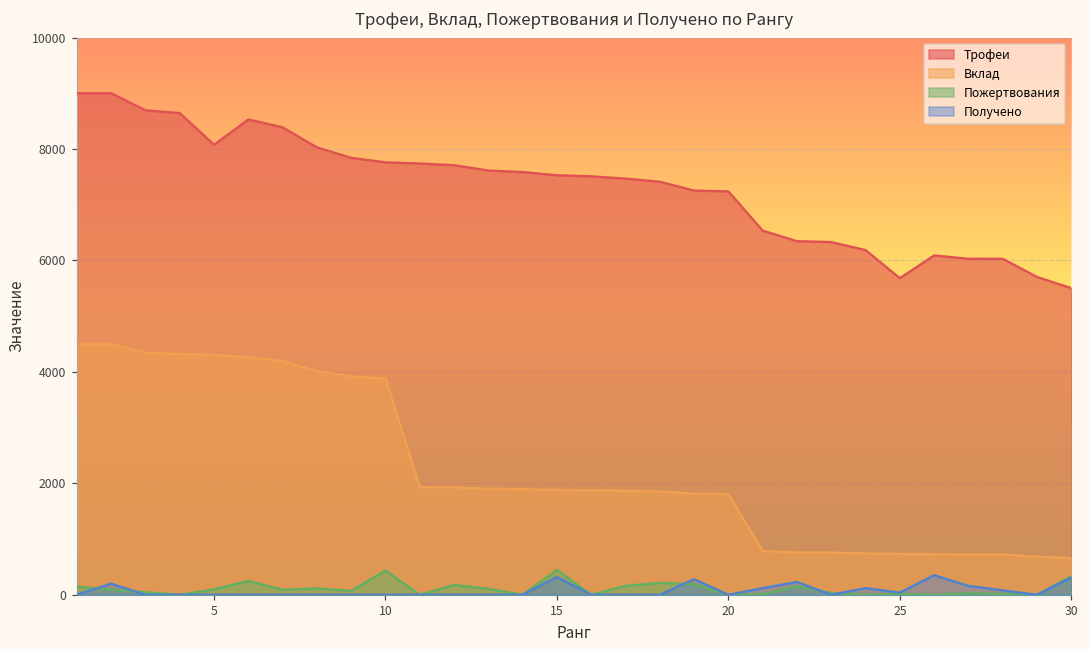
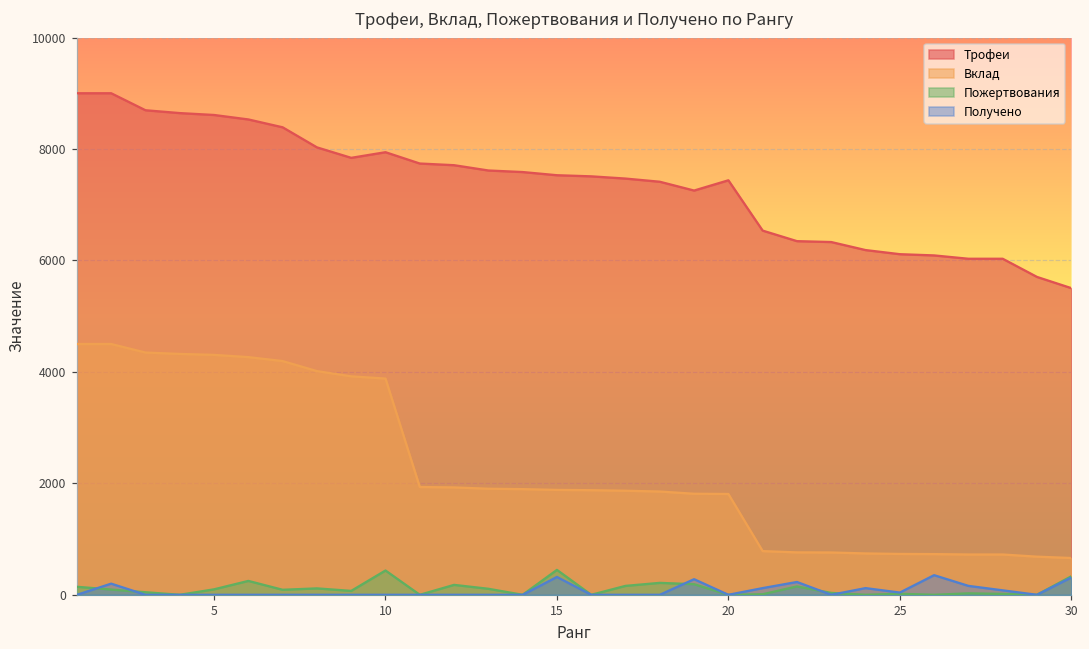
  {
    "Трофеи": {
-     "5": 8100,
-     "10": 7800,
+     "5": 8600,
+     "10": 7900,
      "15": 7500,
-     "20": 7200,
-     "25": 5700,
+     "20": 7400,
+     "25": 6100,
      "30": 5500
    },
    "Вклад": {
      "5": 4300,
      "10": 3900,
      "15": 1900,
      "20": 1800,
      "25": 700,
      "30": 700
    },
    "Пожертвования": {
      "5": 100,
      "10": 400,
      "15": 400
    },
    "Получено": {
      "5": 0,
      "10": 0,
      "15": 300
    }
  }
